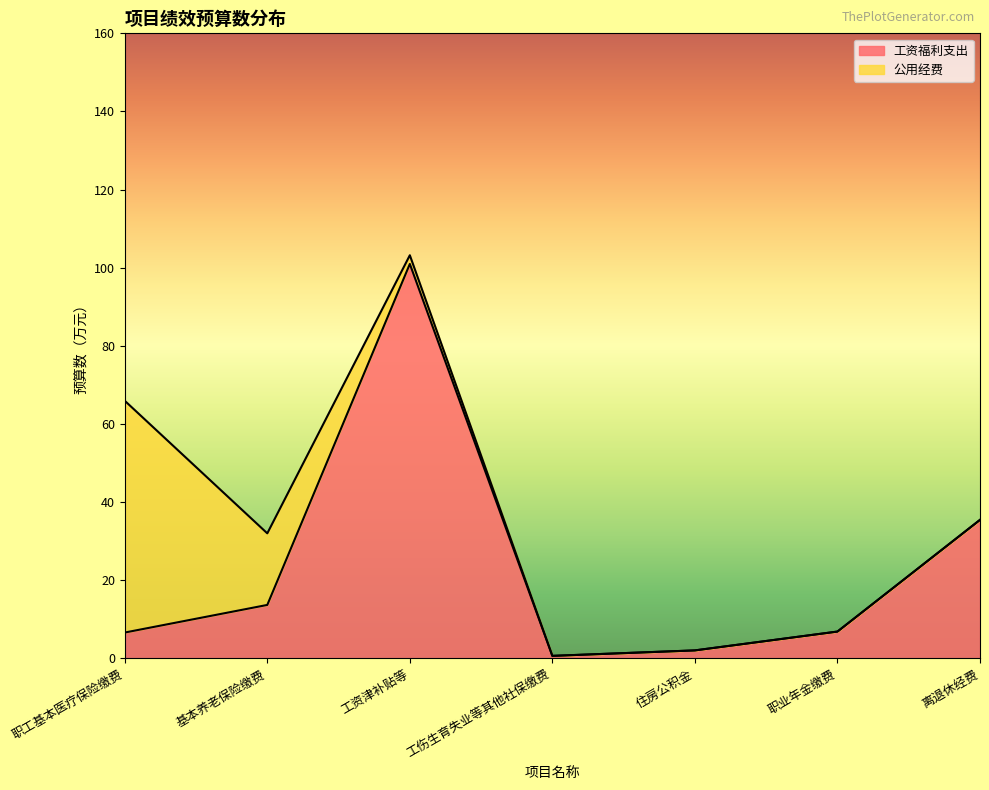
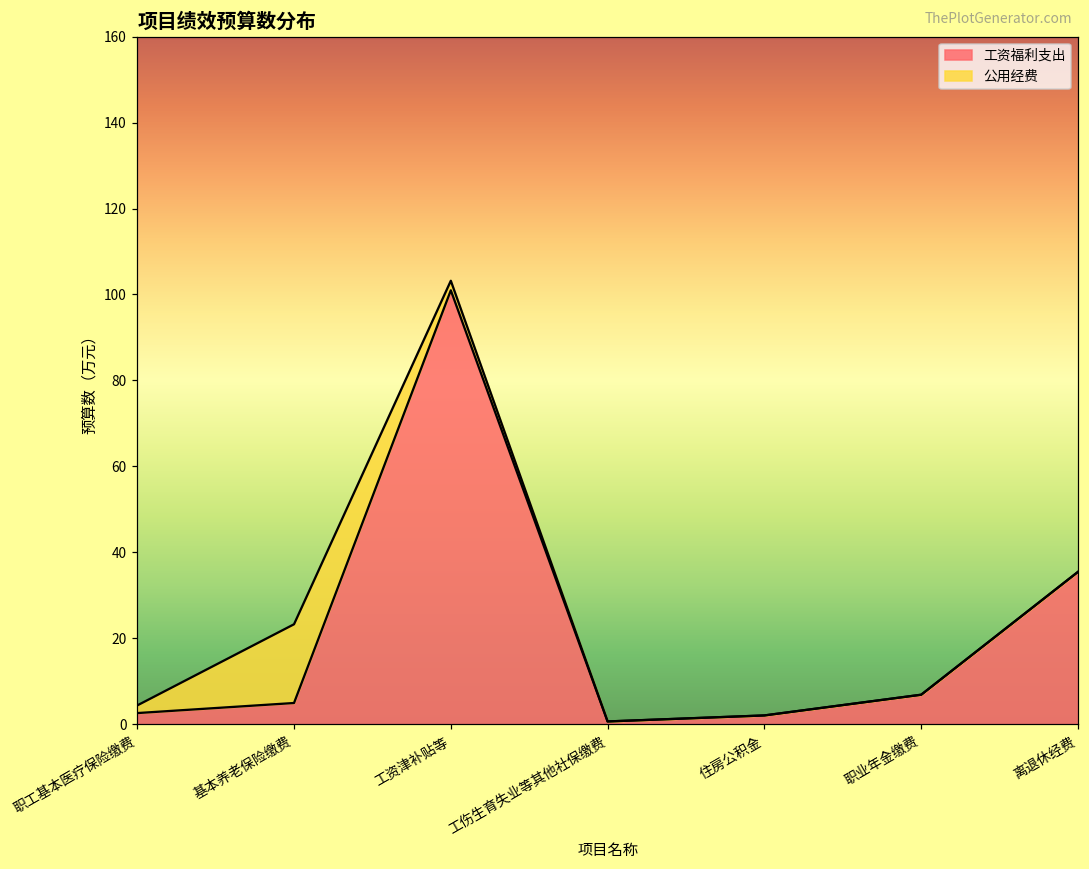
  {
    "工资福利支出": {
-     "职工基本医疗保险缴费": 7,
-     "基本养老保险缴费": 14,
+     "职工基本医疗保险缴费": 3,
+     "基本养老保险缴费": 5,
      "工资津补贴等": 101
    },
    "公用经费": {
-     "职工基本医疗保险缴费": 59,
+     "职工基本医疗保险缴费": 2,
      "基本养老保险缴费": 18,
      "工资津补贴等": 2
    }
  }
